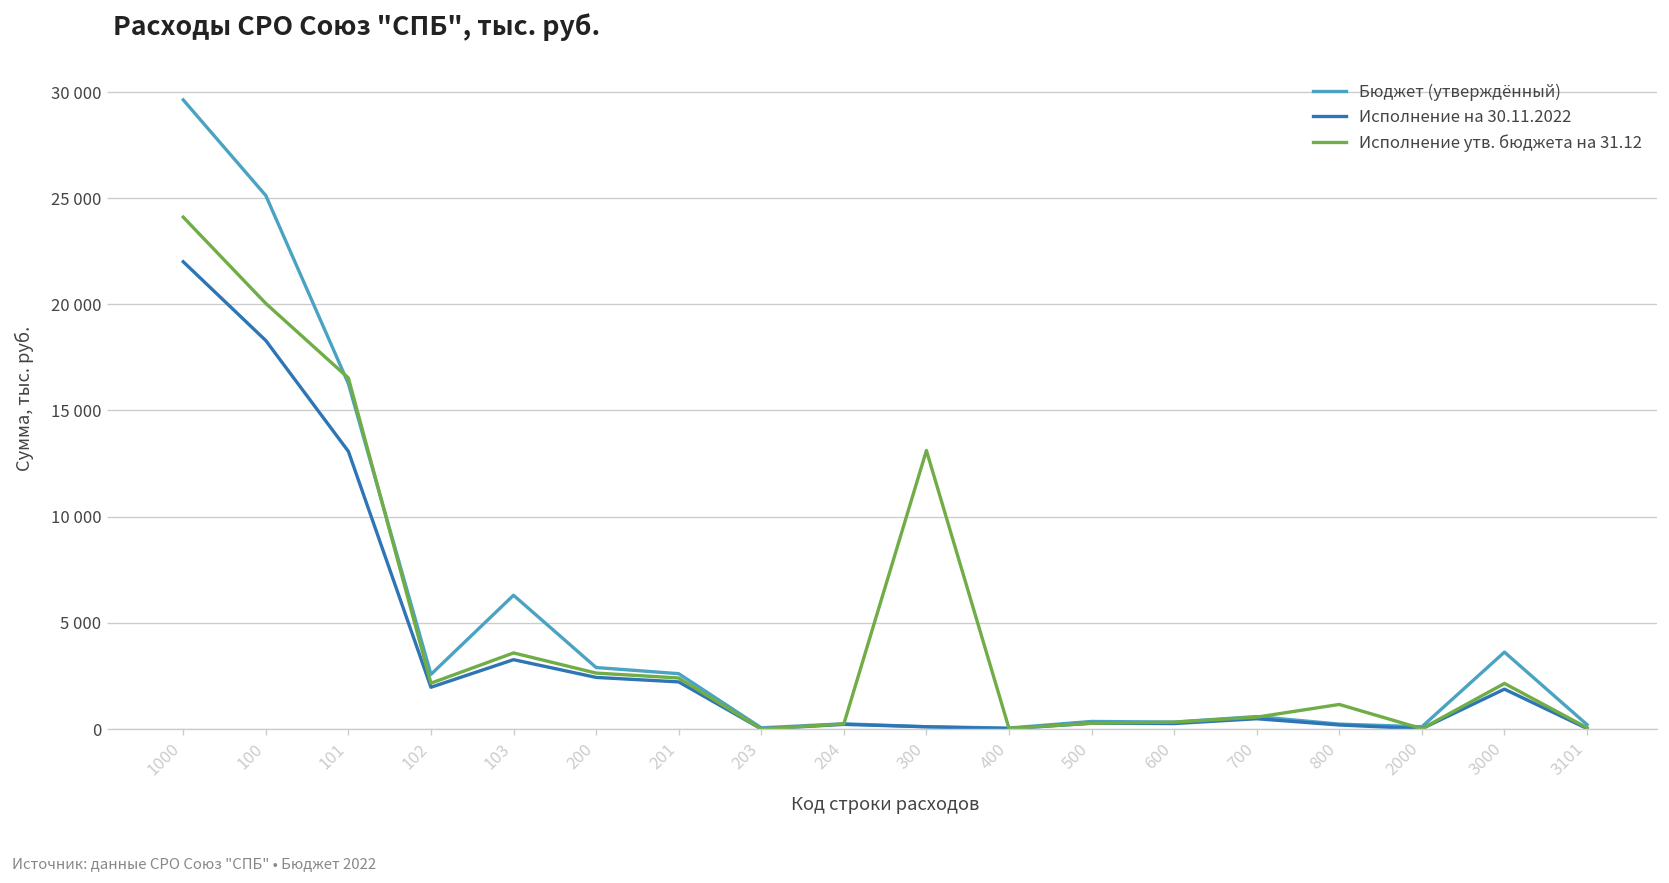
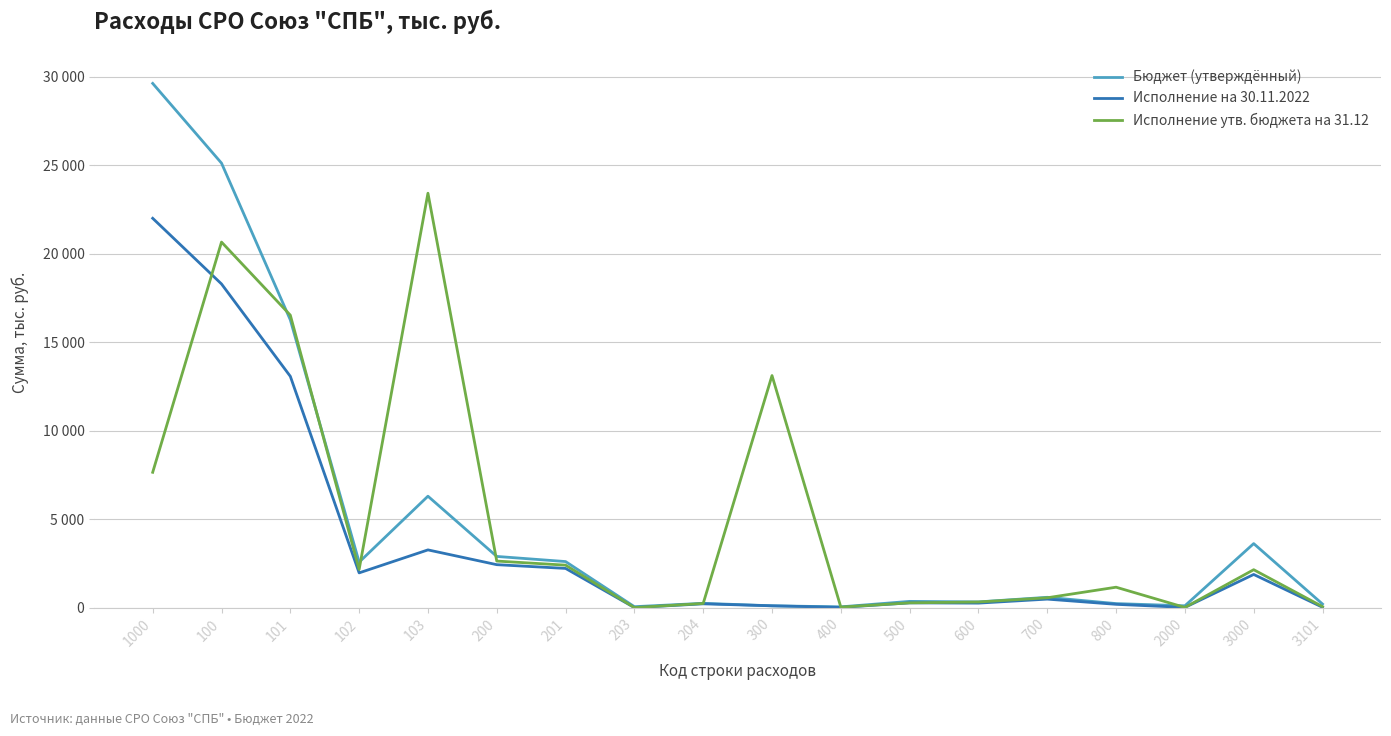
  {
    "Исполнение утв. бюджета на 31.12": {
-     "1000": 24100,
-     "100": 20000,
+     "1000": 7600,
+     "100": 20700,
      "101": 16500,
      "102": 2200,
-     "103": 3600,
+     "103": 23400,
      "200": 2600,
      "201": 2400,
      "300": 13100,
      "800": 1200,
      "3000": 2100
    }
  }
